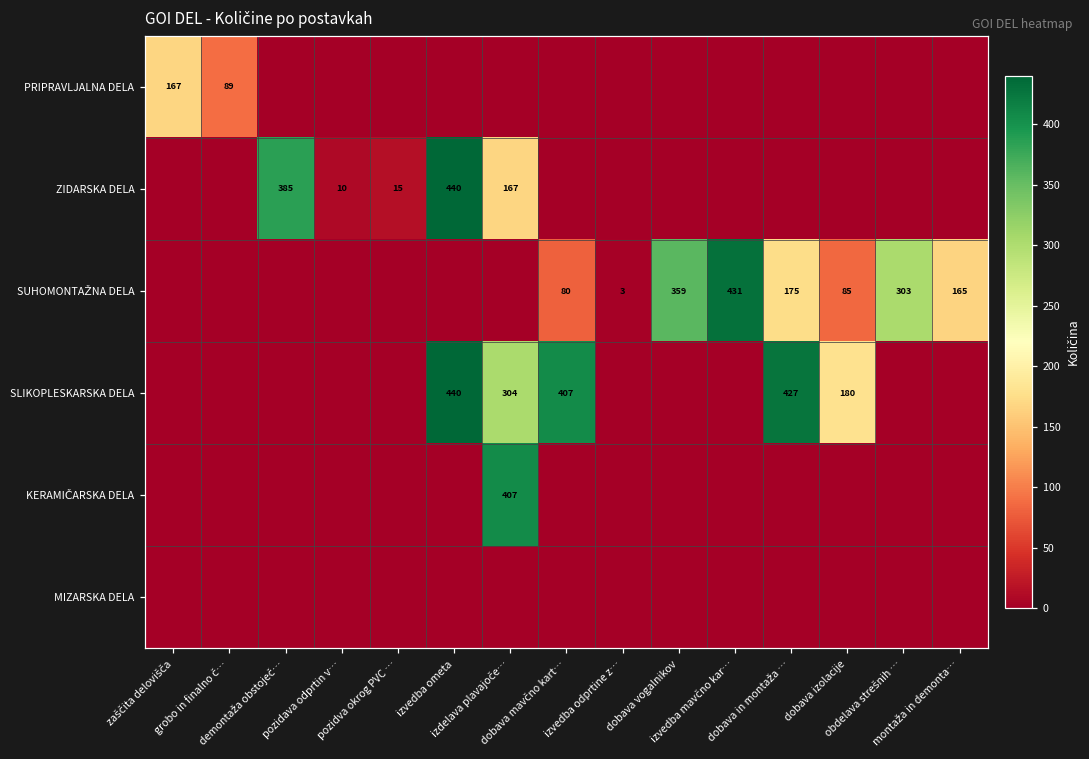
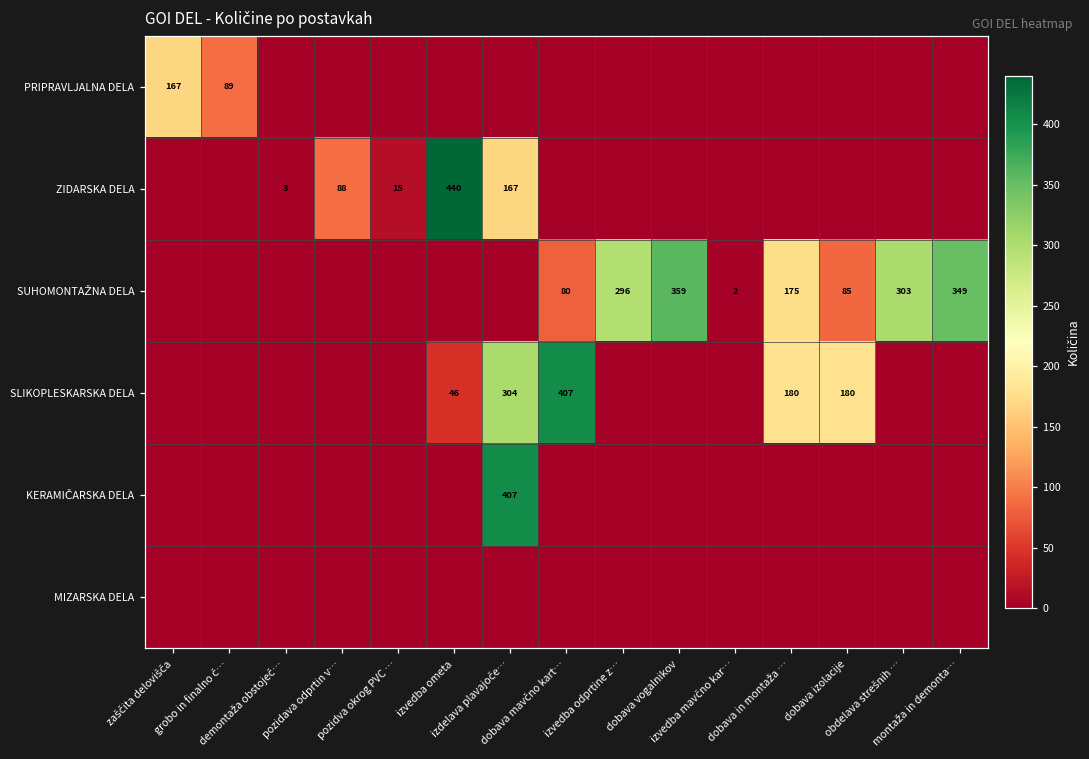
  {
    "PRIPRAVLJALNA DELA": {
      "zaščita delovišča": 167,
      "grobo in finalno č…": 89
    },
    "ZIDARSKA DELA": {
-     "demontaža obstoječ…": 385,
-     "pozidava odprtin v…": 10,
+     "demontaža obstoječ…": 3,
+     "pozidava odprtin v…": 88,
      "pozidva okrog PVC …": 15,
      "izvedba ometa": 440,
      "izdelava plavajoče…": 167
    },
    "SUHOMONTAŽNA DELA": {
      "dobava mavčno kart…": 80,
-     "izvedba odprtine z…": 3,
+     "izvedba odprtine z…": 296,
      "dobava vogalnikov": 359,
-     "izvedba mavčno kar…": 431,
+     "izvedba mavčno kar…": 2,
      "dobava in montaža …": 175,
      "dobava izolacije": 85,
      "obdelava strešnih …": 303,
-     "montaža in demonta…": 165
+     "montaža in demonta…": 349
    },
    "SLIKOPLESKARSKA DELA": {
-     "izvedba ometa": 440,
+     "izvedba ometa": 46,
      "izdelava plavajoče…": 304,
      "dobava mavčno kart…": 407,
-     "dobava in montaža …": 427,
+     "dobava in montaža …": 180,
      "dobava izolacije": 180
    },
    "KERAMIČARSKA DELA": {
      "izdelava plavajoče…": 407
    }
  }
